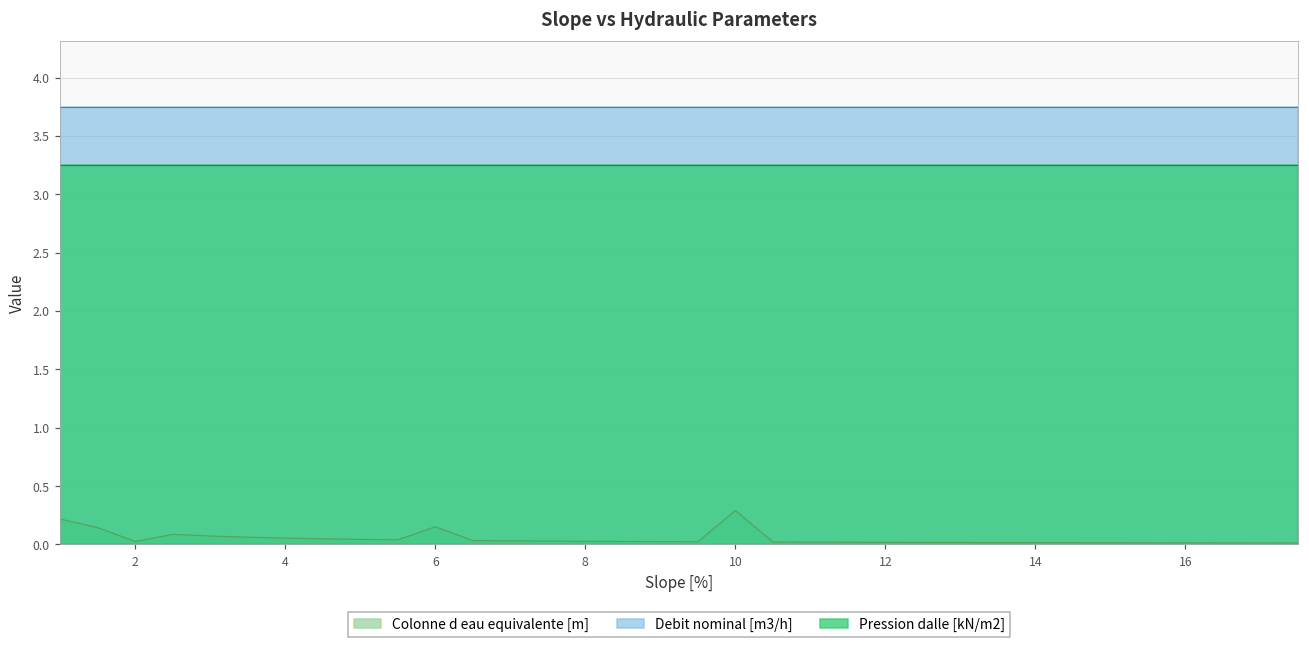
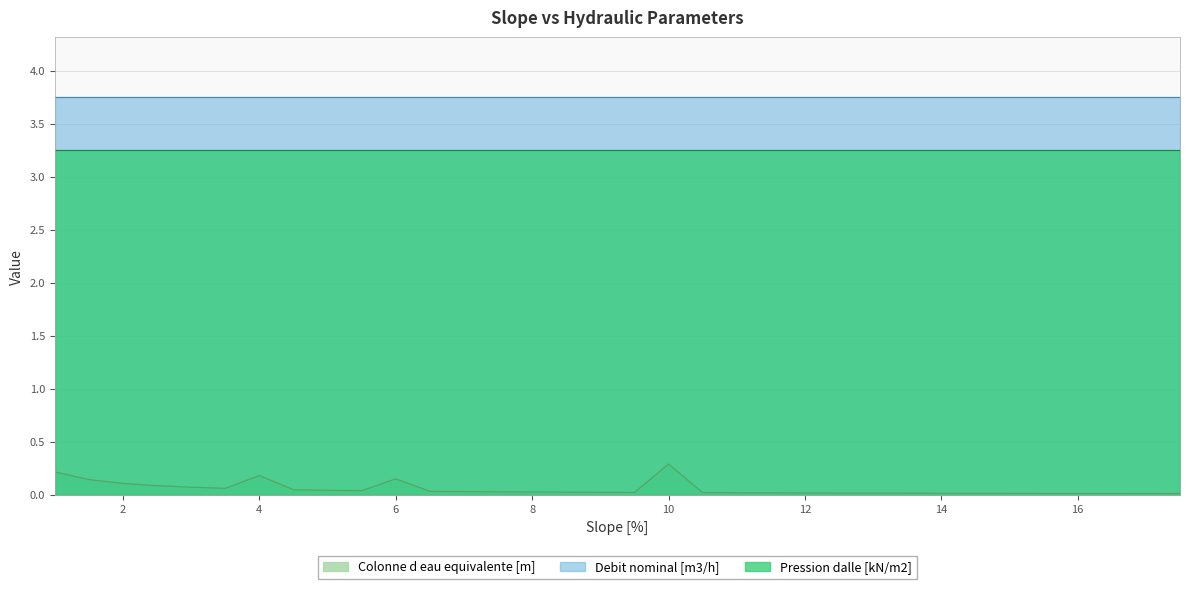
  {
    "Colonne d eau equivalente [m]": {
-     "2": 0.02,
-     "4": 0.05,
+     "2": 0.11,
+     "4": 0.18,
      "6": 0.15,
      "8": 0.03,
      "10": 0.29,
      "12": 0.02,
      "14": 0.02,
      "16": 0.01
    },
    "Debit nominal [m3/h]": {
      "2": 3.75,
      "4": 3.75,
      "6": 3.75,
      "8": 3.75,
      "10": 3.75,
      "12": 3.75,
      "14": 3.75,
      "16": 3.75
    },
    "Pression dalle [kN/m2]": {
      "2": 3.25,
      "4": 3.25,
      "6": 3.25,
      "8": 3.25,
      "10": 3.25,
      "12": 3.25,
      "14": 3.25,
      "16": 3.25
    }
  }
